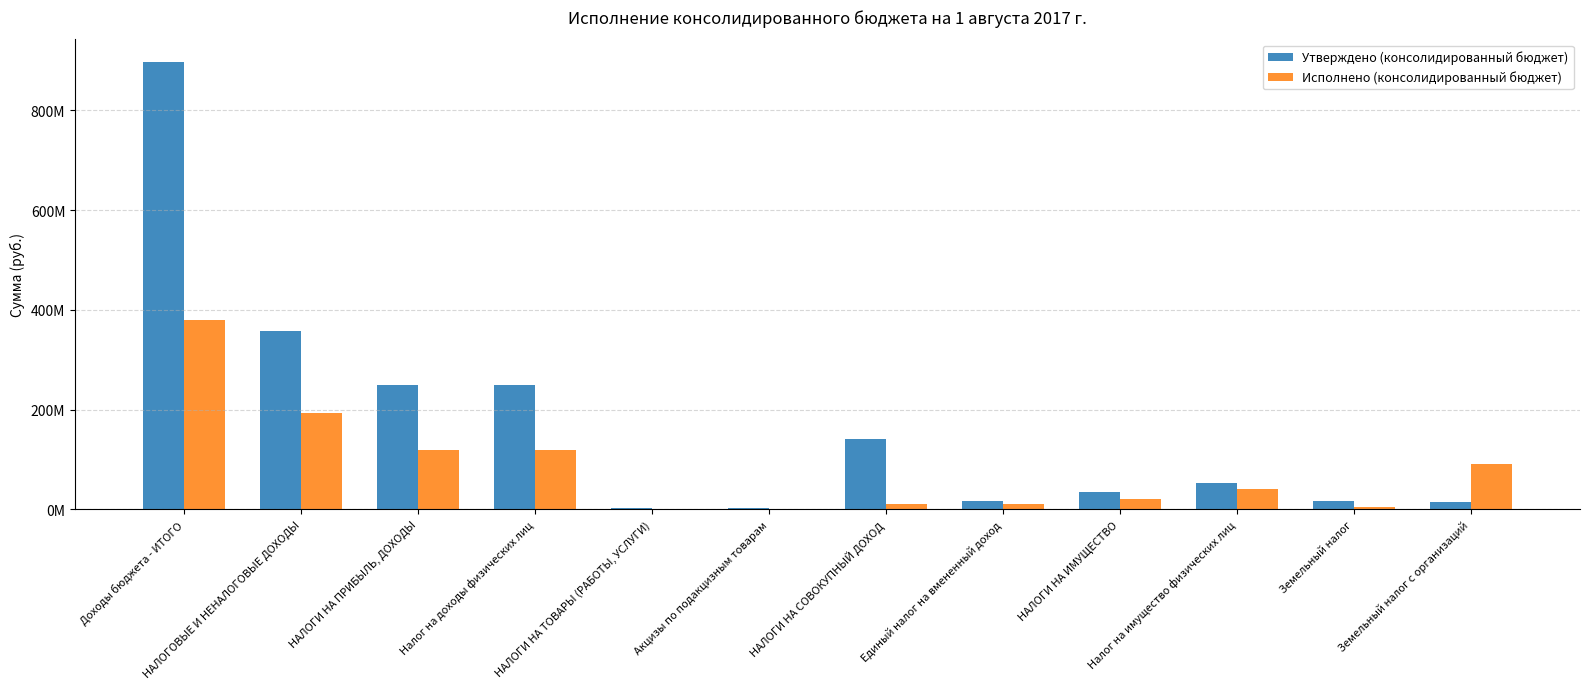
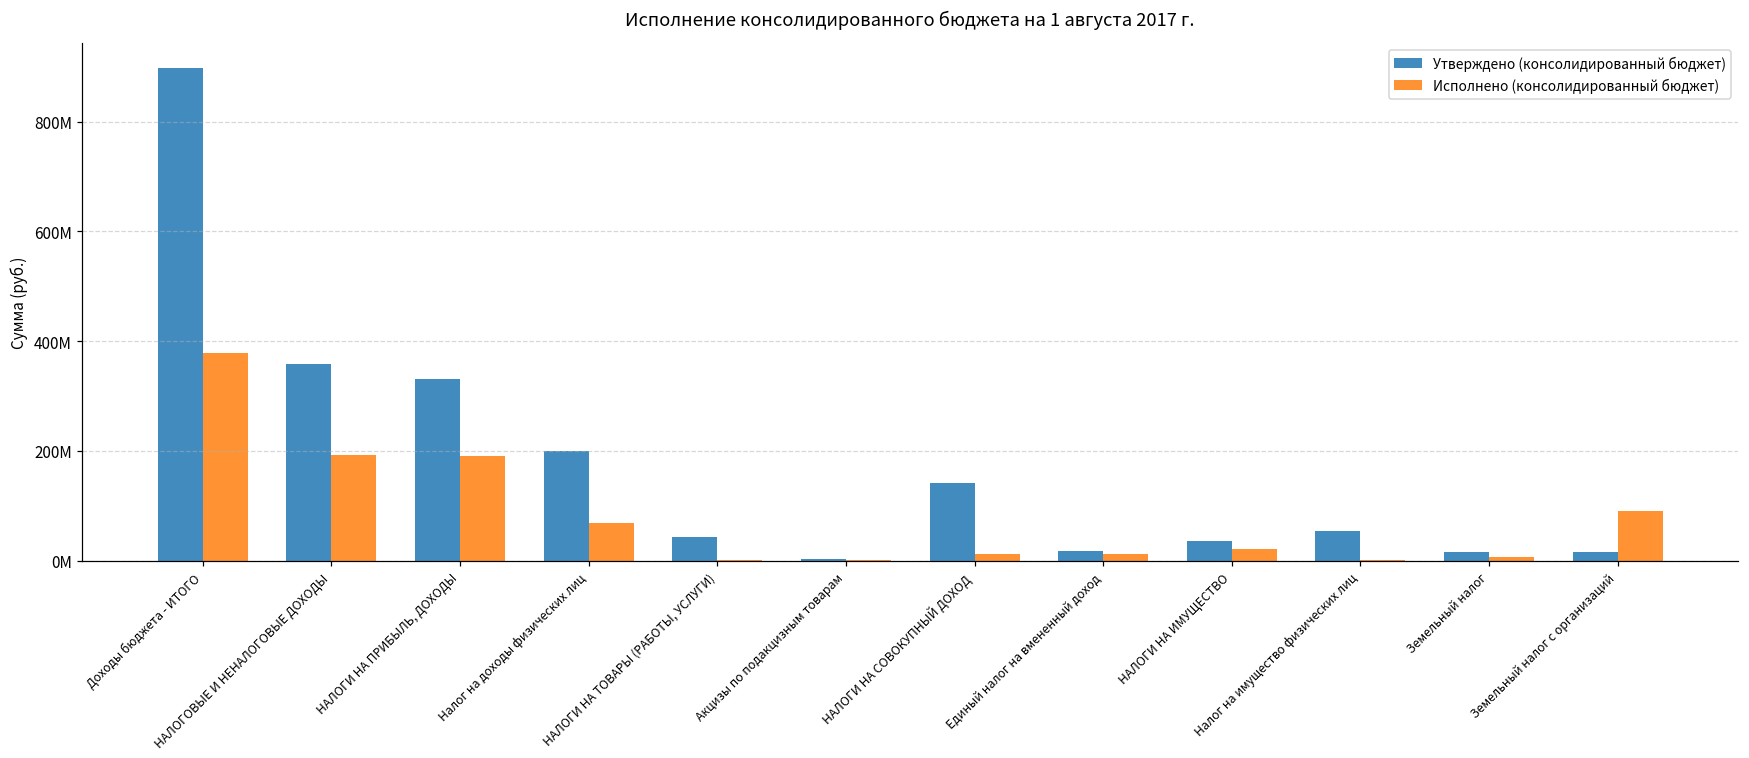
  {
    "Утверждено (консолидированный бюджет)": {
      "Доходы бюджета - ИТОГО": 900000000,
      "НАЛОГОВЫЕ И НЕНАЛОГОВЫЕ ДОХОДЫ": 360000000,
-     "НАЛОГИ НА ПРИБЫЛЬ, ДОХОДЫ": 250000000,
-     "Налог на доходы физических лиц": 250000000,
-     "НАЛОГИ НА ТОВАРЫ (РАБОТЫ, УСЛУГИ)": 0,
+     "НАЛОГИ НА ПРИБЫЛЬ, ДОХОДЫ": 330000000,
+     "Налог на доходы физических лиц": 200000000,
+     "НАЛОГИ НА ТОВАРЫ (РАБОТЫ, УСЛУГИ)": 40000000,
      "НАЛОГИ НА СОВОКУПНЫЙ ДОХОД": 140000000,
      "Единый налог на вмененный доход": 20000000,
      "НАЛОГИ НА ИМУЩЕСТВО": 30000000,
      "Налог на имущество физических лиц": 50000000,
      "Земельный налог": 20000000,
      "Земельный налог с организаций": 20000000
    },
    "Исполнено (консолидированный бюджет)": {
      "Доходы бюджета - ИТОГО": 380000000,
      "НАЛОГОВЫЕ И НЕНАЛОГОВЫЕ ДОХОДЫ": 190000000,
-     "НАЛОГИ НА ПРИБЫЛЬ, ДОХОДЫ": 120000000,
-     "Налог на доходы физических лиц": 120000000,
+     "НАЛОГИ НА ПРИБЫЛЬ, ДОХОДЫ": 190000000,
+     "Налог на доходы физических лиц": 70000000,
      "НАЛОГИ НА СОВОКУПНЫЙ ДОХОД": 10000000,
      "Единый налог на вмененный доход": 10000000,
      "НАЛОГИ НА ИМУЩЕСТВО": 20000000,
-     "Налог на имущество физических лиц": 40000000,
+     "Налог на имущество физических лиц": 0,
      "Земельный налог": 10000000,
      "Земельный налог с организаций": 90000000
    }
  }
